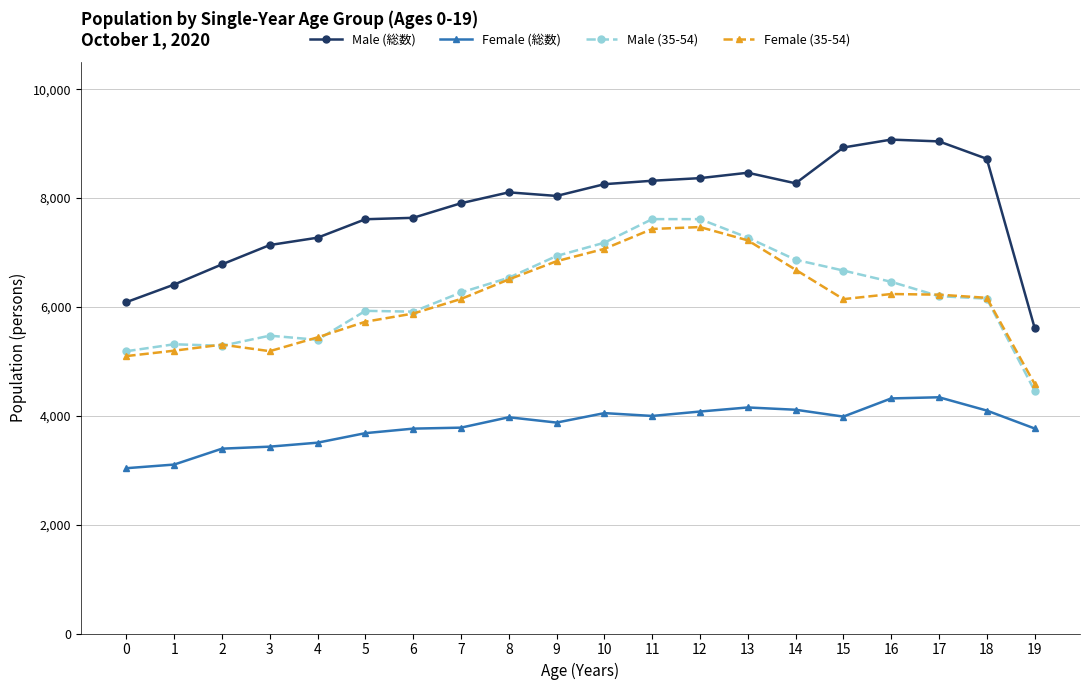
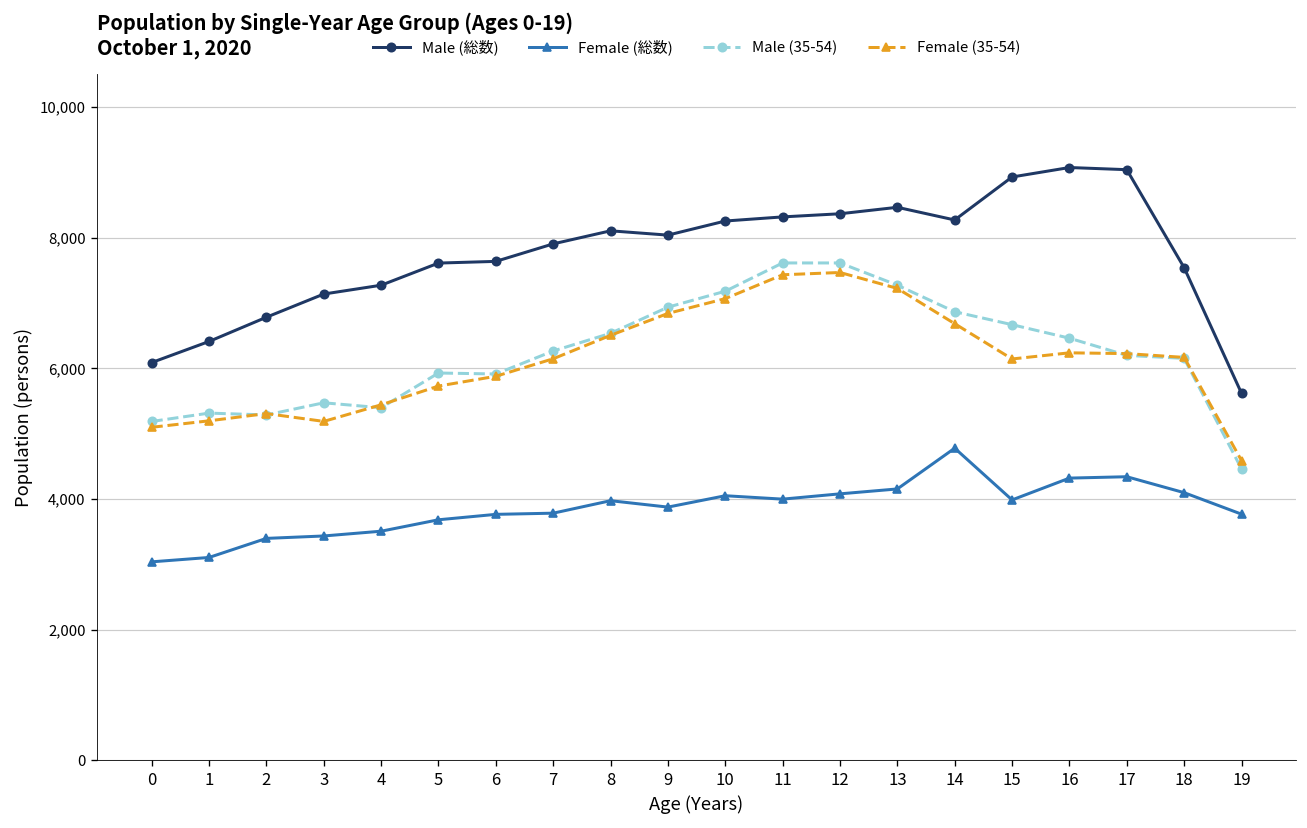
  {
    "Male (総数)": {
      "0": "6,100",
      "1": "6,400",
      "2": "6,800",
      "3": "7,100",
      "4": "7,300",
      "5": "7,600",
      "6": "7,600",
      "7": "7,900",
      "8": "8,100",
      "9": "8,000",
      "10": "8,300",
      "11": "8,300",
      "12": "8,400",
      "13": "8,500",
      "14": "8,300",
      "15": "8,900",
      "16": "9,100",
      "17": "9,000",
-     "18": "8,700",
+     "18": "7,500",
      "19": "5,600"
    },
    "Female (総数)": {
      "0": "3,000",
      "1": "3,100",
      "2": "3,400",
      "3": "3,400",
      "4": "3,500",
      "5": "3,700",
      "6": "3,800",
      "7": "3,800",
      "8": "4,000",
      "9": "3,900",
      "10": "4,000",
      "11": "4,000",
      "12": "4,100",
      "13": "4,200",
-     "14": "4,100",
+     "14": "4,800",
      "15": "4,000",
      "16": "4,300",
      "17": "4,300",
      "18": "4,100",
      "19": "3,800"
    },
    "Male (35-54)": {
      "0": "5,200",
      "1": "5,300",
      "3": "5,500",
      "5": "5,900",
      "7": "6,300",
      "9": "6,900",
      "10": "7,200",
      "11": "7,600",
      "12": "7,600",
      "13": "7,300",
      "14": "6,900",
      "15": "6,700",
      "16": "6,500",
      "19": "4,500"
    },
    "Female (35-54)": {
      "0": "5,100",
      "1": "5,200",
      "3": "5,200",
      "5": "5,700",
      "7": "6,100",
      "9": "6,800",
      "10": "7,100",
      "11": "7,400",
      "12": "7,500",
      "13": "7,200",
      "14": "6,700",
      "15": "6,100",
      "16": "6,200",
      "19": "4,600"
    }
  }
